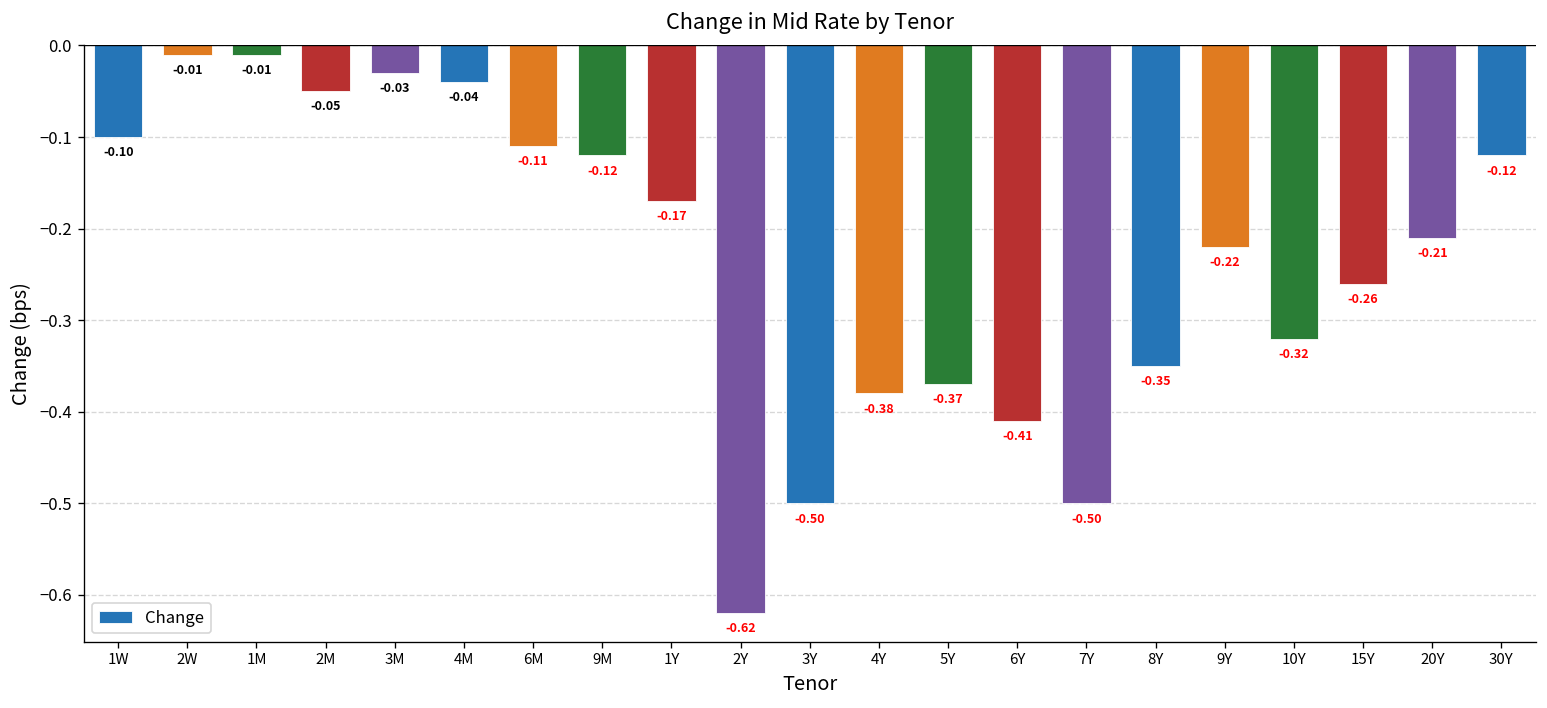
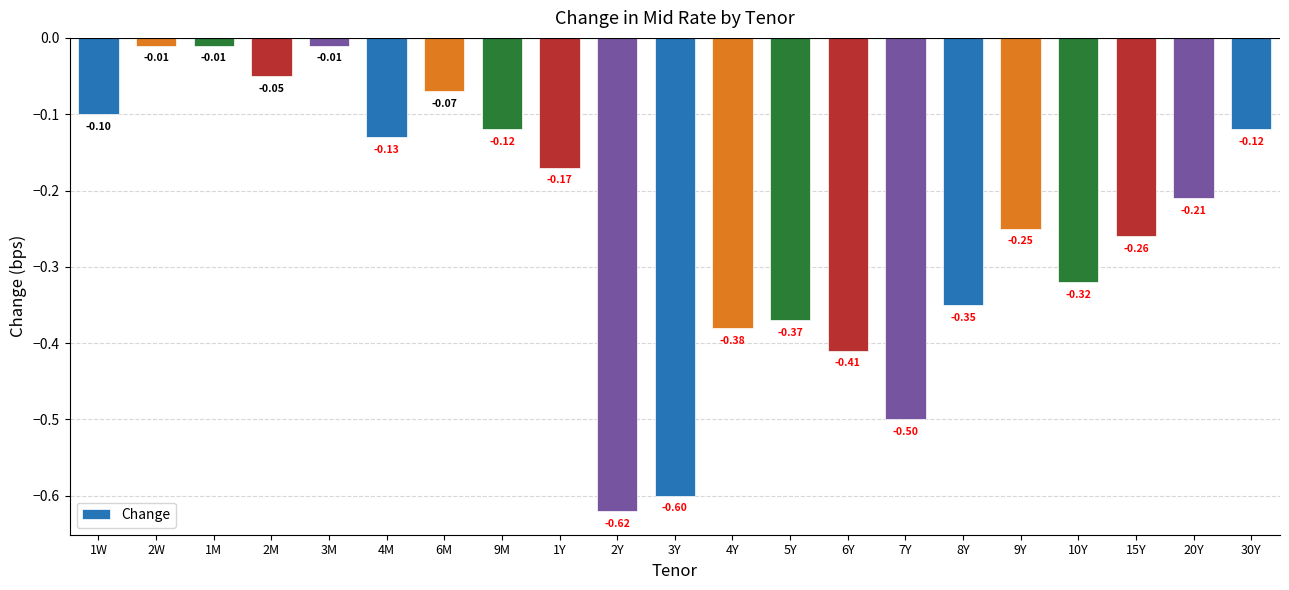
  {
    "1W": -0.10,
    "2W": -0.01,
    "1M": -0.01,
    "2M": -0.05,
-   "3M": -0.03,
-   "4M": -0.04,
-   "6M": -0.11,
+   "3M": -0.01,
+   "4M": -0.13,
+   "6M": -0.07,
    "9M": -0.12,
    "1Y": -0.17,
    "2Y": -0.62,
-   "3Y": -0.50,
+   "3Y": -0.60,
    "4Y": -0.38,
    "5Y": -0.37,
    "6Y": -0.41,
    "7Y": -0.50,
    "8Y": -0.35,
-   "9Y": -0.22,
+   "9Y": -0.25,
    "10Y": -0.32,
    "15Y": -0.26,
    "20Y": -0.21,
    "30Y": -0.12
  }
